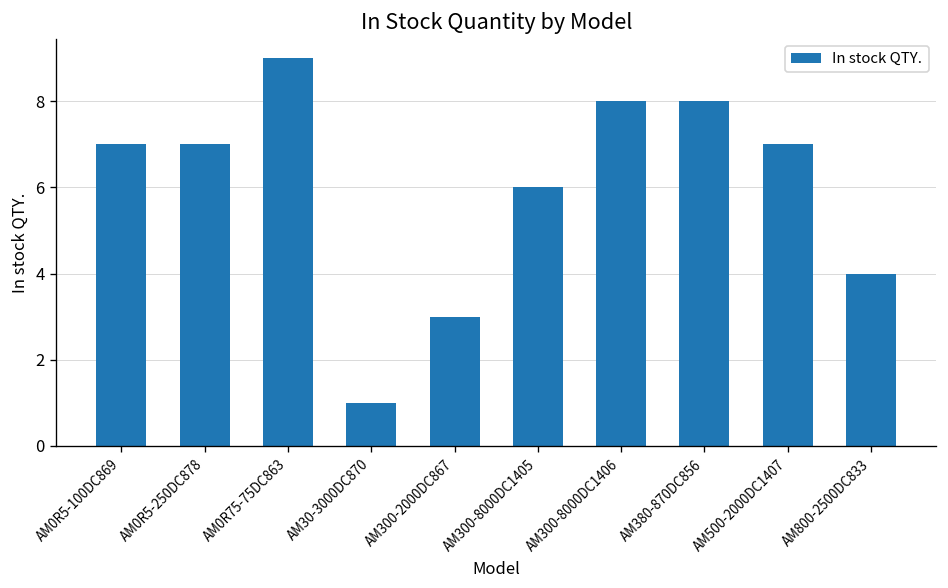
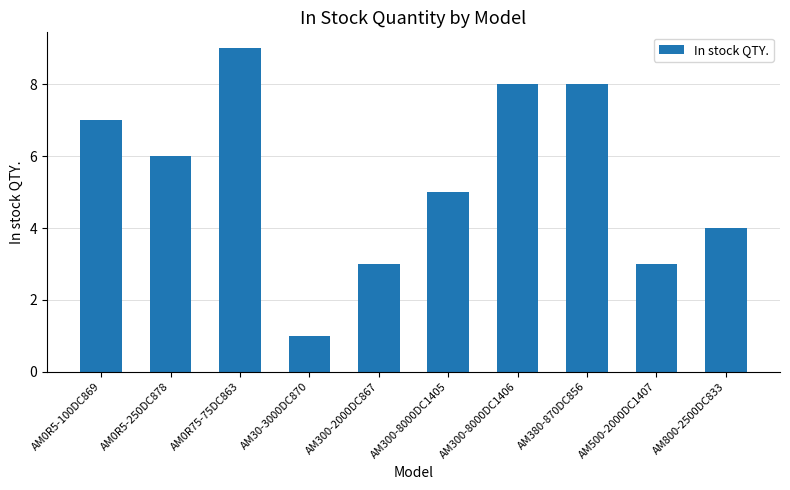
  {
    "AM0R5-100DC869": 7,
-   "AM0R5-250DC878": 7,
+   "AM0R5-250DC878": 6,
    "AM0R75-75DC863": 9,
    "AM30-3000DC870": 1,
    "AM300-2000DC867": 3,
-   "AM300-8000DC1405": 6,
+   "AM300-8000DC1405": 5,
    "AM300-8000DC1406": 8,
    "AM380-870DC856": 8,
-   "AM500-2000DC1407": 7,
+   "AM500-2000DC1407": 3,
    "AM800-2500DC833": 4
  }
